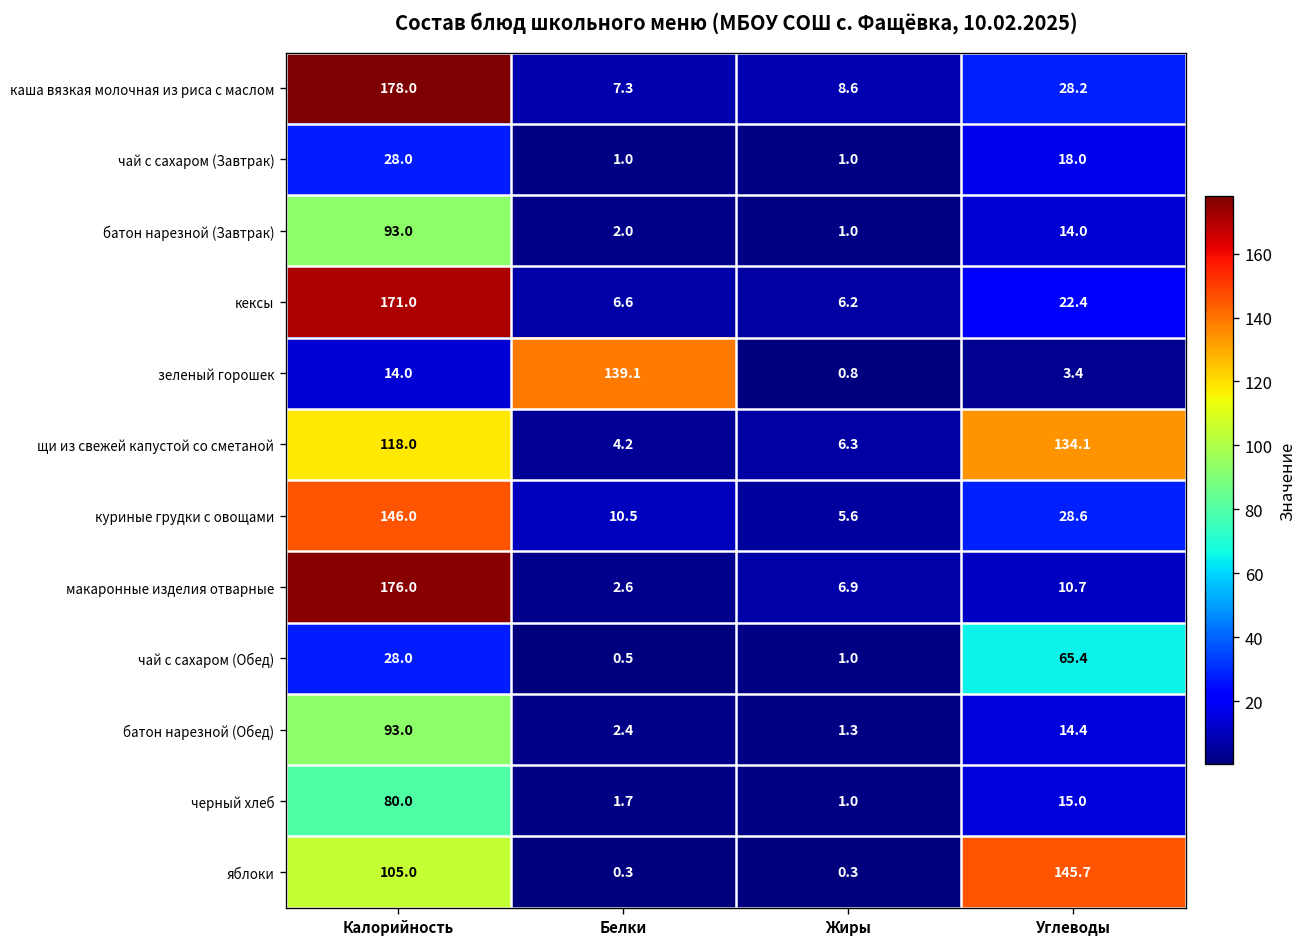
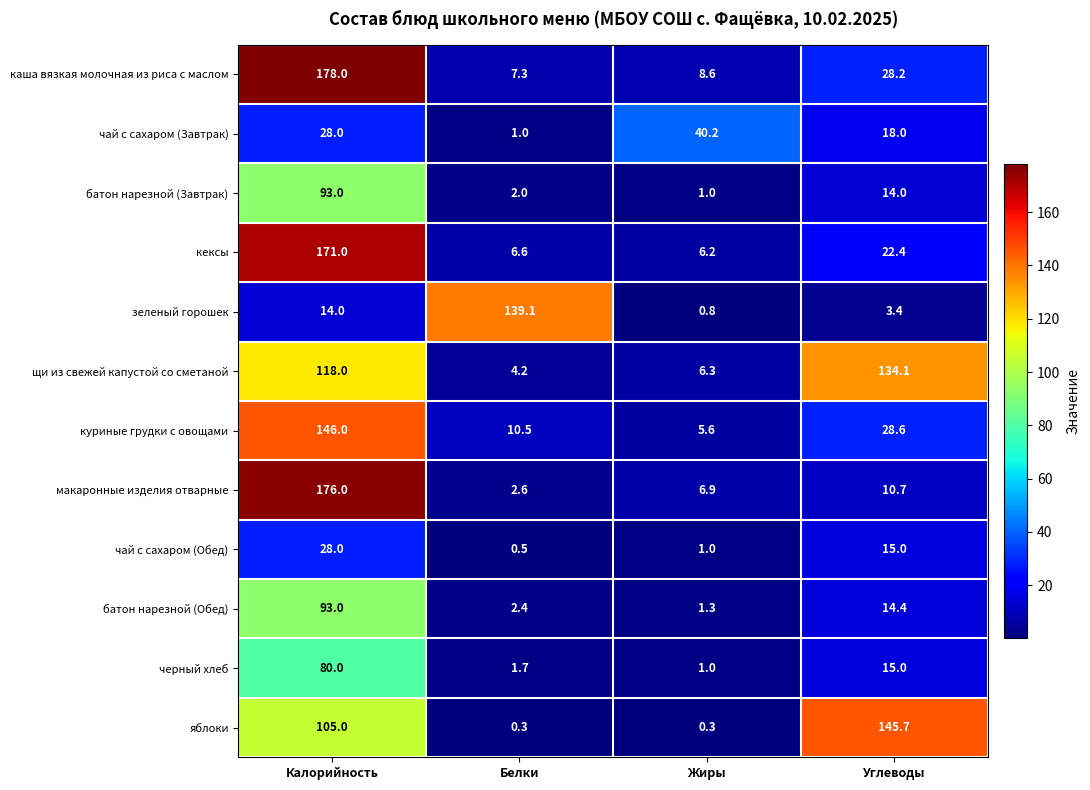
  {
    "каша вязкая молочная из риса с маслом": {
      "Калорийность": 178.0,
      "Белки": 7.3,
      "Жиры": 8.6,
      "Углеводы": 28.2
    },
    "чай с сахаром (Завтрак)": {
      "Калорийность": 28.0,
      "Белки": 1.0,
-     "Жиры": 1.0,
+     "Жиры": 40.2,
      "Углеводы": 18.0
    },
    "батон нарезной (Завтрак)": {
      "Калорийность": 93.0,
      "Белки": 2.0,
      "Жиры": 1.0,
      "Углеводы": 14.0
    },
    "кексы": {
      "Калорийность": 171.0,
      "Белки": 6.6,
      "Жиры": 6.2,
      "Углеводы": 22.4
    },
    "зеленый горошек": {
      "Калорийность": 14.0,
      "Белки": 139.1,
      "Жиры": 0.8,
      "Углеводы": 3.4
    },
    "щи из свежей капустой со сметаной": {
      "Калорийность": 118.0,
      "Белки": 4.2,
      "Жиры": 6.3,
      "Углеводы": 134.1
    },
    "куриные грудки с овощами": {
      "Калорийность": 146.0,
      "Белки": 10.5,
      "Жиры": 5.6,
      "Углеводы": 28.6
    },
    "макаронные изделия отварные": {
      "Калорийность": 176.0,
      "Белки": 2.6,
      "Жиры": 6.9,
      "Углеводы": 10.7
    },
    "чай с сахаром (Обед)": {
      "Калорийность": 28.0,
      "Белки": 0.5,
      "Жиры": 1.0,
-     "Углеводы": 65.4
+     "Углеводы": 15.0
    },
    "батон нарезной (Обед)": {
      "Калорийность": 93.0,
      "Белки": 2.4,
      "Жиры": 1.3,
      "Углеводы": 14.4
    },
    "черный хлеб": {
      "Калорийность": 80.0,
      "Белки": 1.7,
      "Жиры": 1.0,
      "Углеводы": 15.0
    },
    "яблоки": {
      "Калорийность": 105.0,
      "Белки": 0.3,
      "Жиры": 0.3,
      "Углеводы": 145.7
    }
  }
